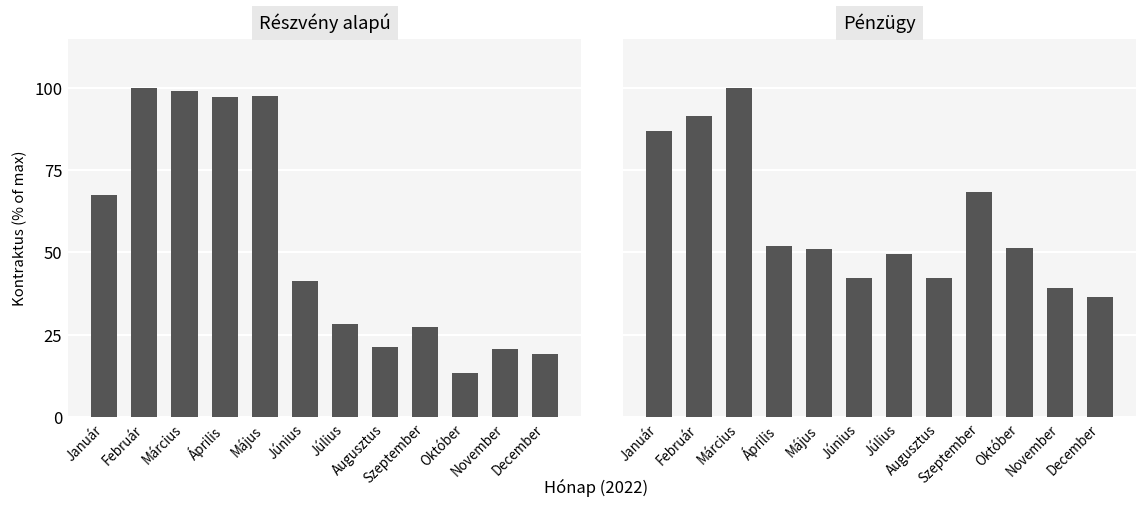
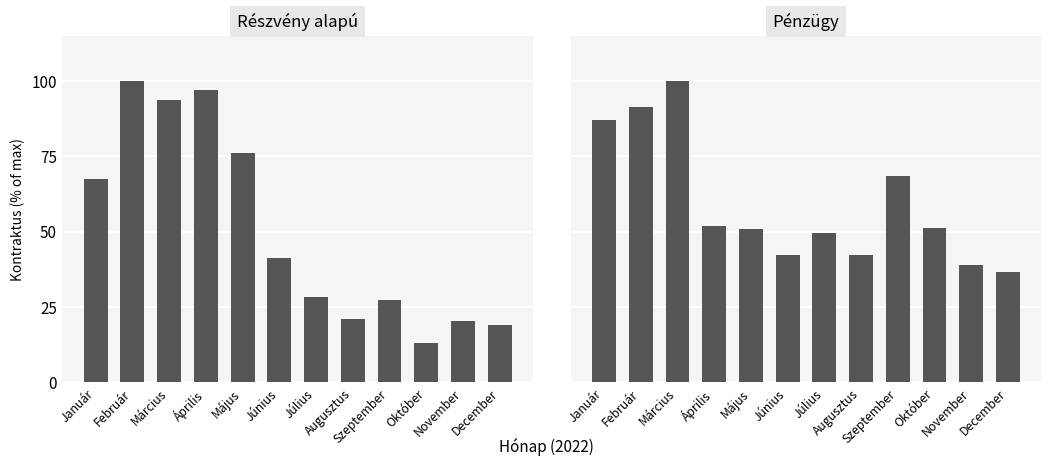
  {
    "Részvény alapú": {
      "Január": 68,
      "Február": 100,
-     "Március": 99,
+     "Március": 94,
      "Április": 97,
-     "Május": 98,
+     "Május": 76,
      "Június": 41,
      "Július": 28,
      "Augusztus": 21,
      "Szeptember": 27,
      "Október": 13,
      "November": 21,
      "December": 19
    }
  }
